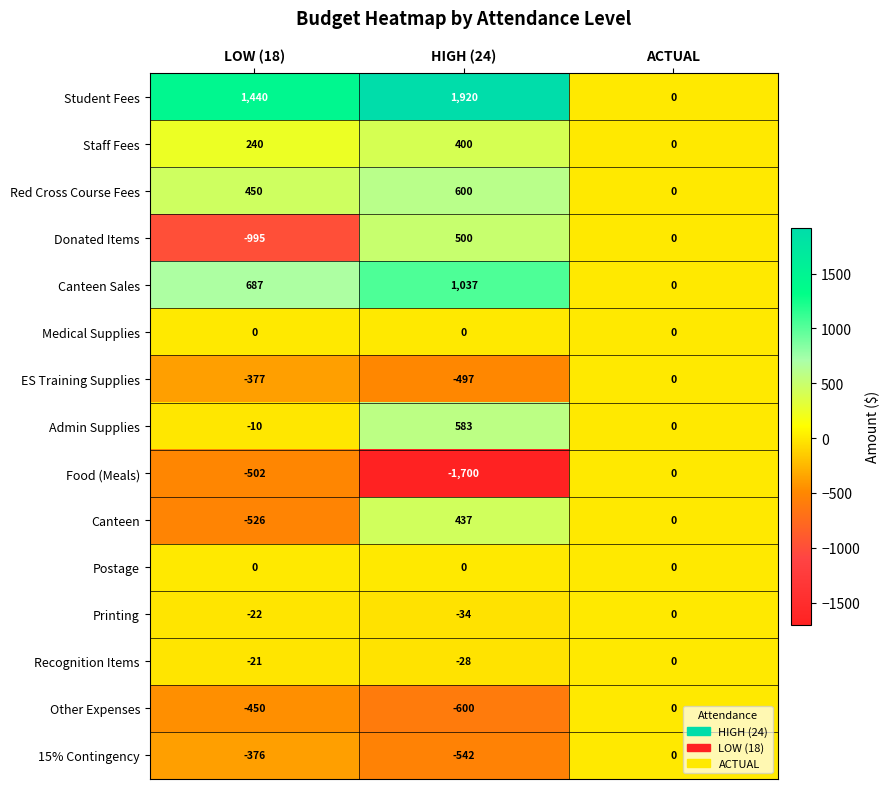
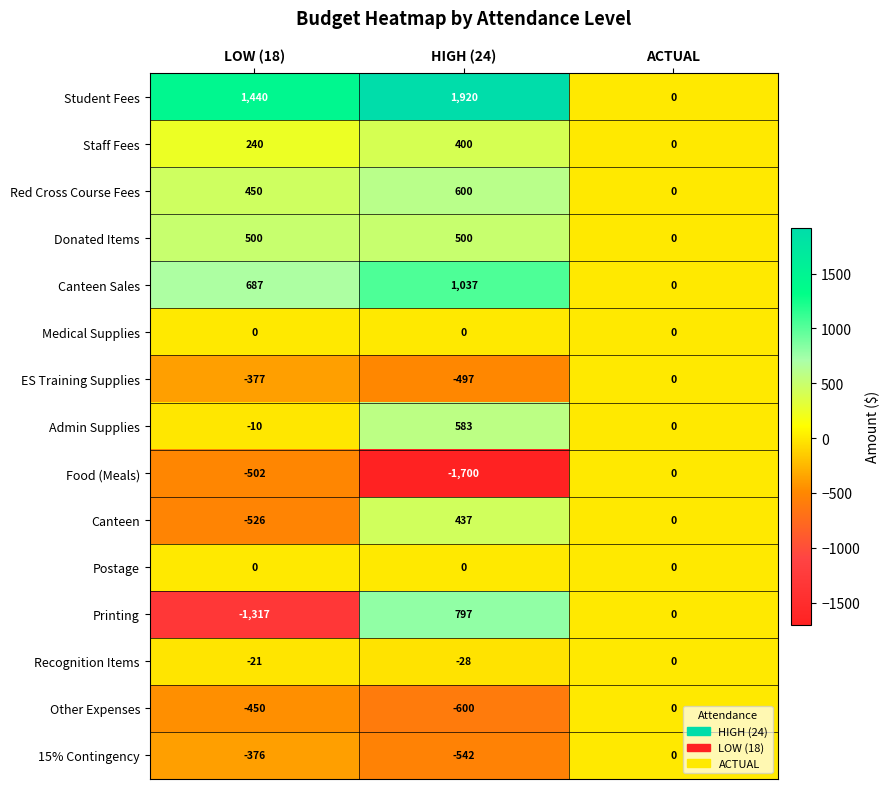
  {
    "Student Fees": {
      "LOW (18)": "1,440",
      "HIGH (24)": "1,920",
      "ACTUAL": "0"
    },
    "Staff Fees": {
      "LOW (18)": "240",
      "HIGH (24)": "400",
      "ACTUAL": "0"
    },
    "Red Cross Course Fees": {
      "LOW (18)": "450",
      "HIGH (24)": "600",
      "ACTUAL": "0"
    },
    "Donated Items": {
-     "LOW (18)": "-995",
+     "LOW (18)": "500",
      "HIGH (24)": "500",
      "ACTUAL": "0"
    },
    "Canteen Sales": {
      "LOW (18)": "687",
      "HIGH (24)": "1,037",
      "ACTUAL": "0"
    },
    "Medical Supplies": {
      "LOW (18)": "0",
      "HIGH (24)": "0",
      "ACTUAL": "0"
    },
    "ES Training Supplies": {
      "LOW (18)": "-377",
      "HIGH (24)": "-497",
      "ACTUAL": "0"
    },
    "Admin Supplies": {
      "LOW (18)": "-10",
      "HIGH (24)": "583",
      "ACTUAL": "0"
    },
    "Food (Meals)": {
      "LOW (18)": "-502",
      "HIGH (24)": "-1,700",
      "ACTUAL": "0"
    },
    "Canteen": {
      "LOW (18)": "-526",
      "HIGH (24)": "437",
      "ACTUAL": "0"
    },
    "Postage": {
      "LOW (18)": "0",
      "HIGH (24)": "0",
      "ACTUAL": "0"
    },
    "Printing": {
-     "LOW (18)": "-22",
-     "HIGH (24)": "-34",
+     "LOW (18)": "-1,317",
+     "HIGH (24)": "797",
      "ACTUAL": "0"
    },
    "Recognition Items": {
      "LOW (18)": "-21",
      "HIGH (24)": "-28",
      "ACTUAL": "0"
    },
    "Other Expenses": {
      "LOW (18)": "-450",
      "HIGH (24)": "-600",
      "ACTUAL": "0"
    },
    "15% Contingency": {
      "LOW (18)": "-376",
      "HIGH (24)": "-542",
      "ACTUAL": "0"
    }
  }
